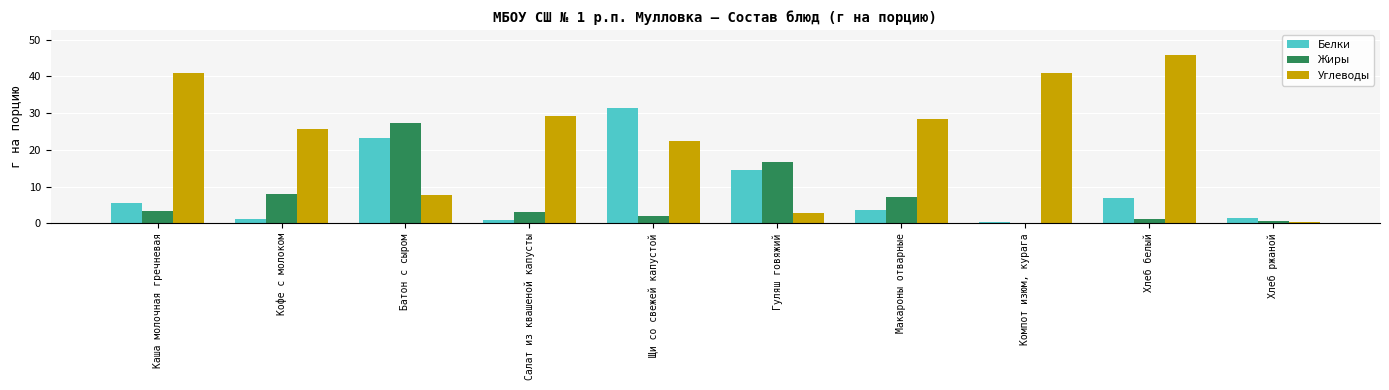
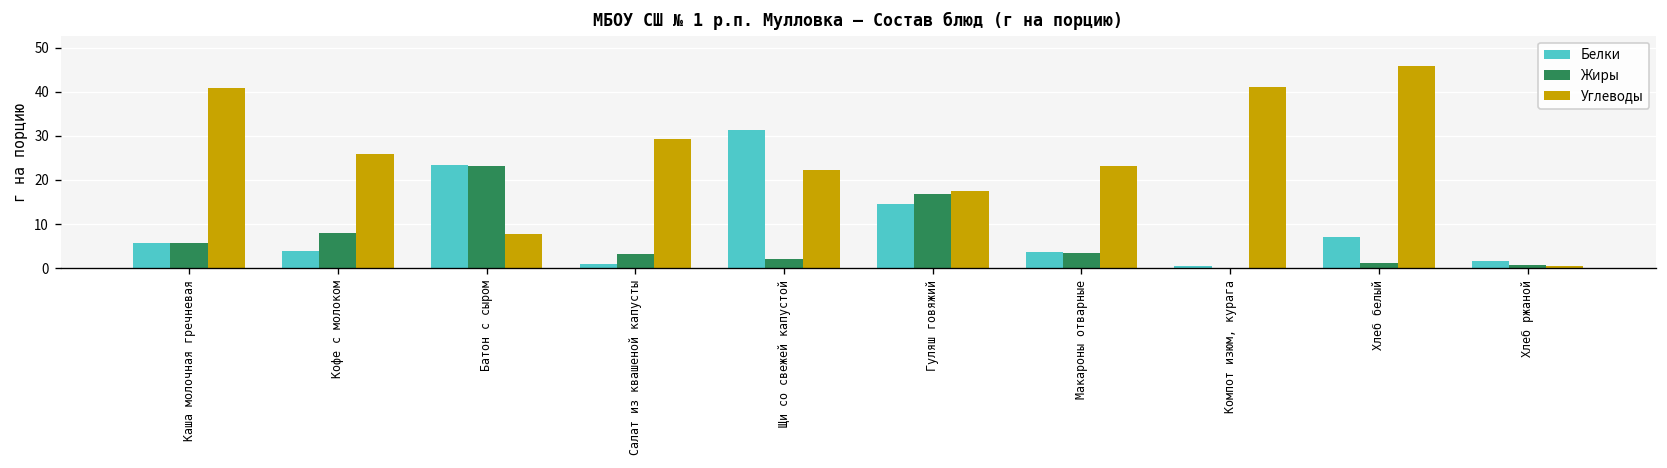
  {
    "Белки": {
      "Каша молочная гречневая": 6,
-     "Кофе с молоком": 1,
+     "Кофе с молоком": 4,
      "Батон с сыром": 23,
      "Салат из квашеной капусты": 1,
      "Щи со свежей капустой": 31,
      "Гуляш говяжий": 15,
      "Макароны отварные": 4,
      "Хлеб белый": 7,
      "Хлеб ржаной": 2
    },
    "Жиры": {
-     "Каша молочная гречневая": 3,
+     "Каша молочная гречневая": 6,
      "Кофе с молоком": 8,
-     "Батон с сыром": 27,
+     "Батон с сыром": 23,
      "Салат из квашеной капусты": 3,
      "Щи со свежей капустой": 2,
      "Гуляш говяжий": 17,
-     "Макароны отварные": 7,
+     "Макароны отварные": 3,
      "Компот изюм, курага": 0,
      "Хлеб белый": 1
    },
    "Углеводы": {
      "Каша молочная гречневая": 41,
      "Кофе с молоком": 26,
      "Батон с сыром": 8,
      "Салат из квашеной капусты": 29,
      "Щи со свежей капустой": 22,
-     "Гуляш говяжий": 3,
-     "Макароны отварные": 28,
+     "Гуляш говяжий": 17,
+     "Макароны отварные": 23,
      "Компот изюм, курага": 41,
      "Хлеб белый": 46
    }
  }
